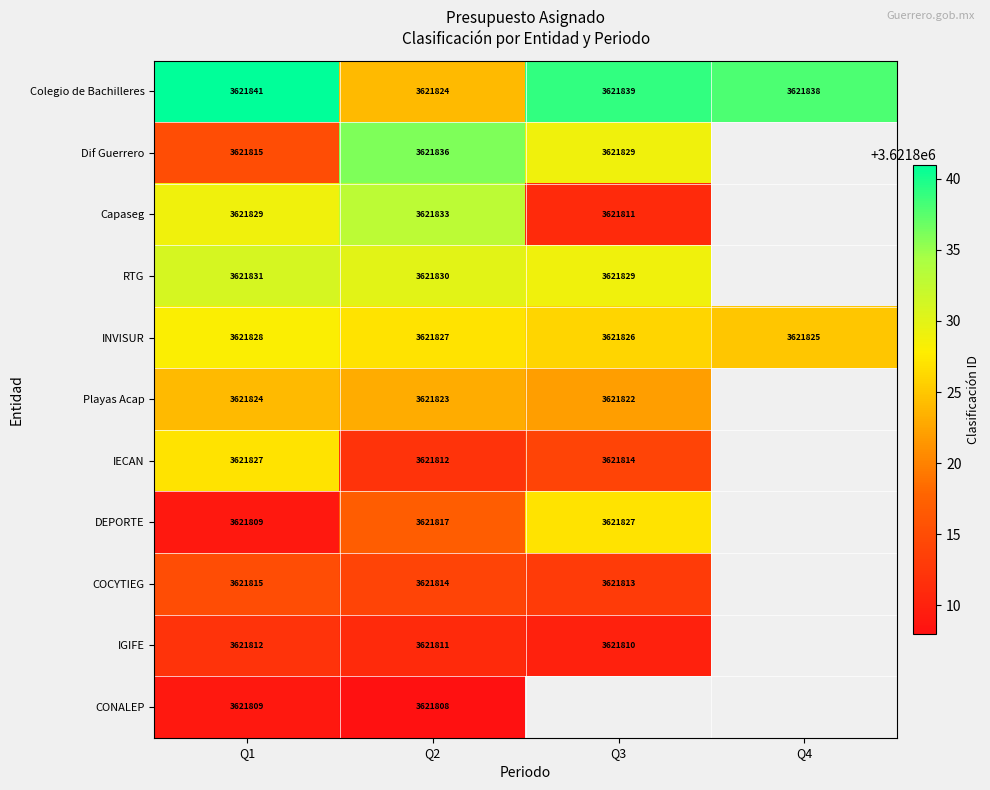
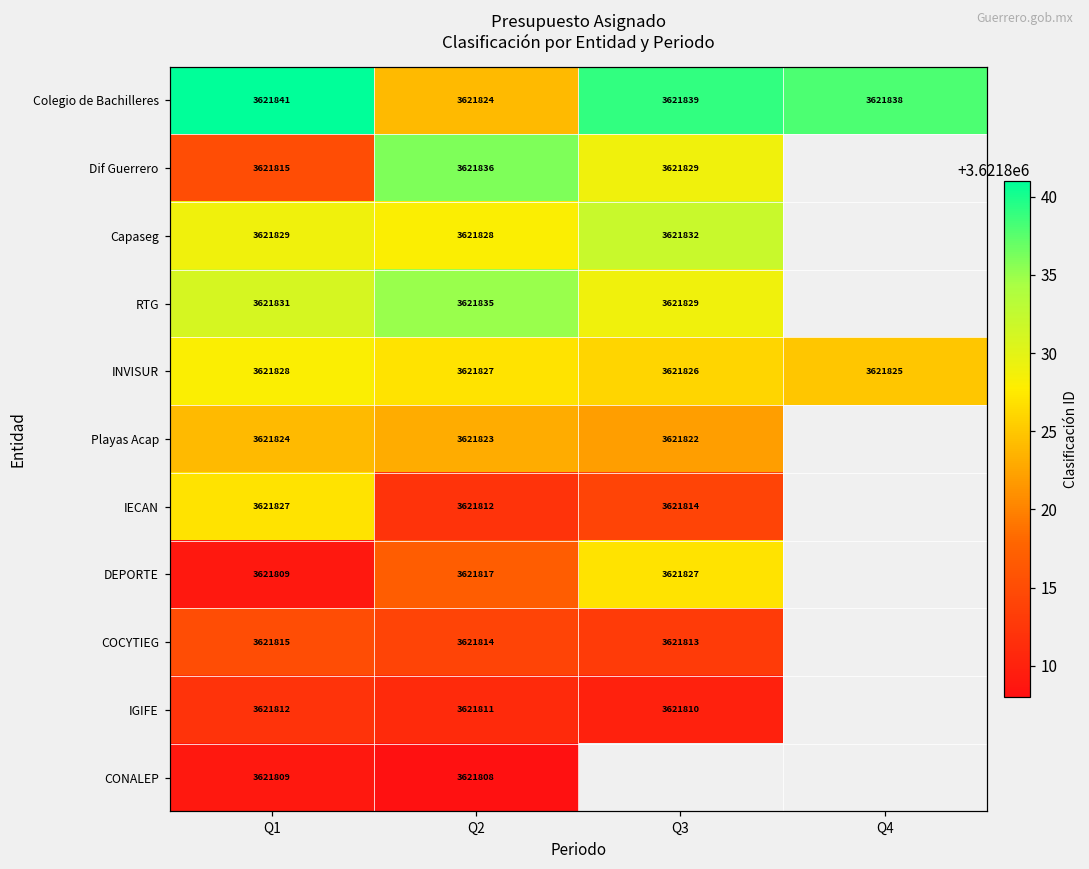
  {
    "Colegio de Bachilleres": {
      "Q1": 3621841,
      "Q2": 3621824,
      "Q3": 3621839,
      "Q4": 3621838
    },
    "Dif Guerrero": {
      "Q1": 3621815,
      "Q2": 3621836,
      "Q3": 3621829
    },
    "Capaseg": {
      "Q1": 3621829,
-     "Q2": 3621833,
-     "Q3": 3621811
+     "Q2": 3621828,
+     "Q3": 3621832
    },
    "RTG": {
      "Q1": 3621831,
-     "Q2": 3621830,
+     "Q2": 3621835,
      "Q3": 3621829
    },
    "INVISUR": {
      "Q1": 3621828,
      "Q2": 3621827,
      "Q3": 3621826,
      "Q4": 3621825
    },
    "Playas Acap": {
      "Q1": 3621824,
      "Q2": 3621823,
      "Q3": 3621822
    },
    "IECAN": {
      "Q1": 3621827,
      "Q2": 3621812,
      "Q3": 3621814
    },
    "DEPORTE": {
      "Q1": 3621809,
      "Q2": 3621817,
      "Q3": 3621827
    },
    "COCYTIEG": {
      "Q1": 3621815,
      "Q2": 3621814,
      "Q3": 3621813
    },
    "IGIFE": {
      "Q1": 3621812,
      "Q2": 3621811,
      "Q3": 3621810
    },
    "CONALEP": {
      "Q1": 3621809,
      "Q2": 3621808
    }
  }
